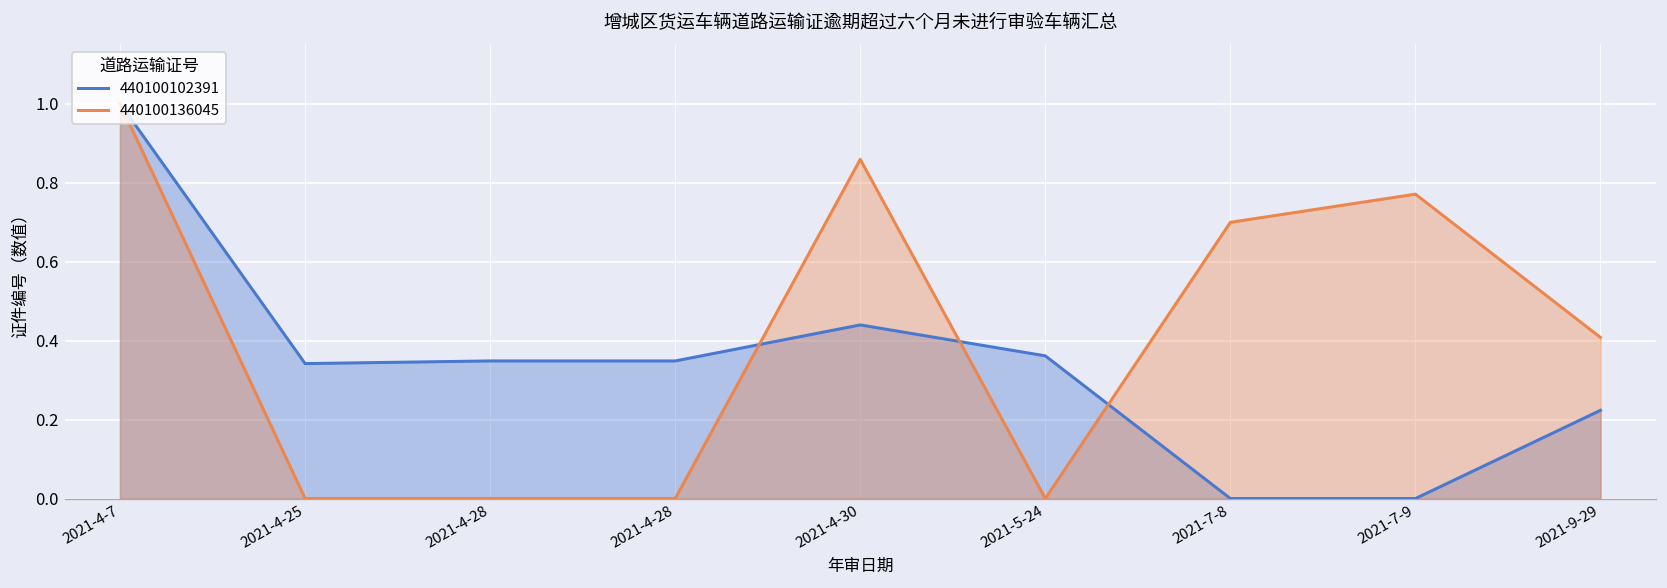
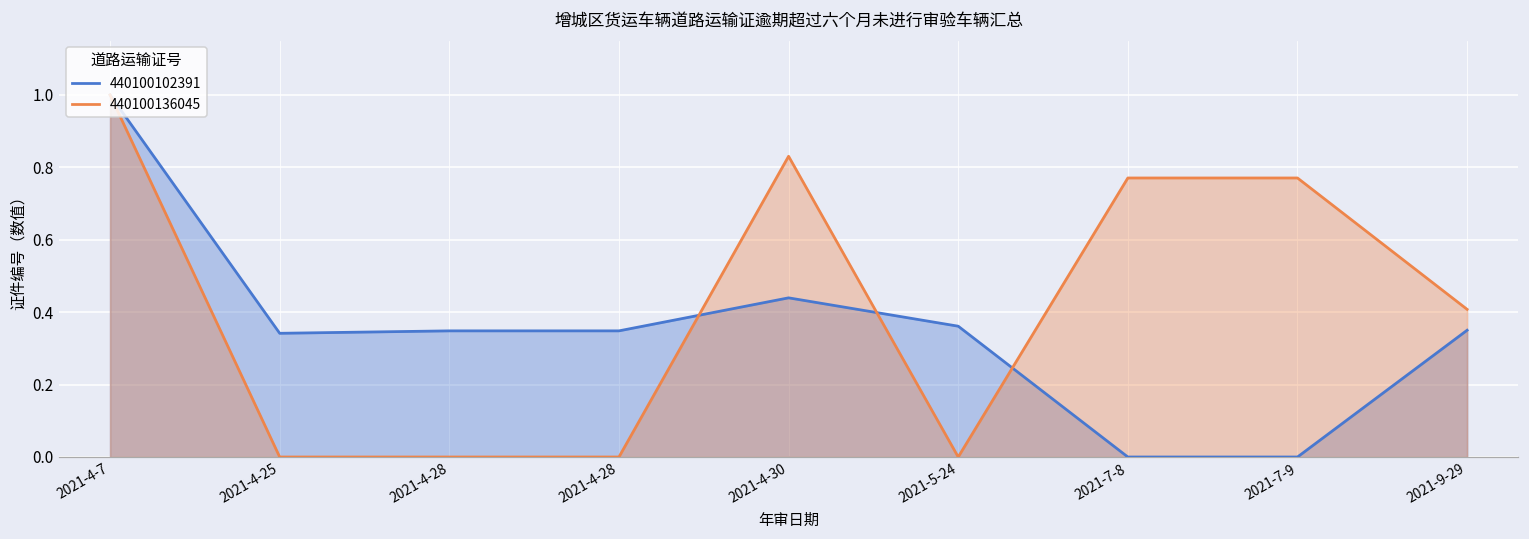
  {
    "440100102391": {
      "2021-4-25": 0.34,
      "2021-4-30": 0.44,
      "2021-5-24": 0.36,
      "2021-7-8": 0.00,
      "2021-7-9": 0.00,
-     "2021-9-29": 0.22
+     "2021-9-29": 0.35
    },
    "440100136045": {
      "2021-4-25": 0.00,
-     "2021-4-30": 0.86,
+     "2021-4-30": 0.83,
      "2021-5-24": 0.00,
-     "2021-7-8": 0.70,
+     "2021-7-8": 0.77,
      "2021-7-9": 0.77,
      "2021-9-29": 0.41
    }
  }
